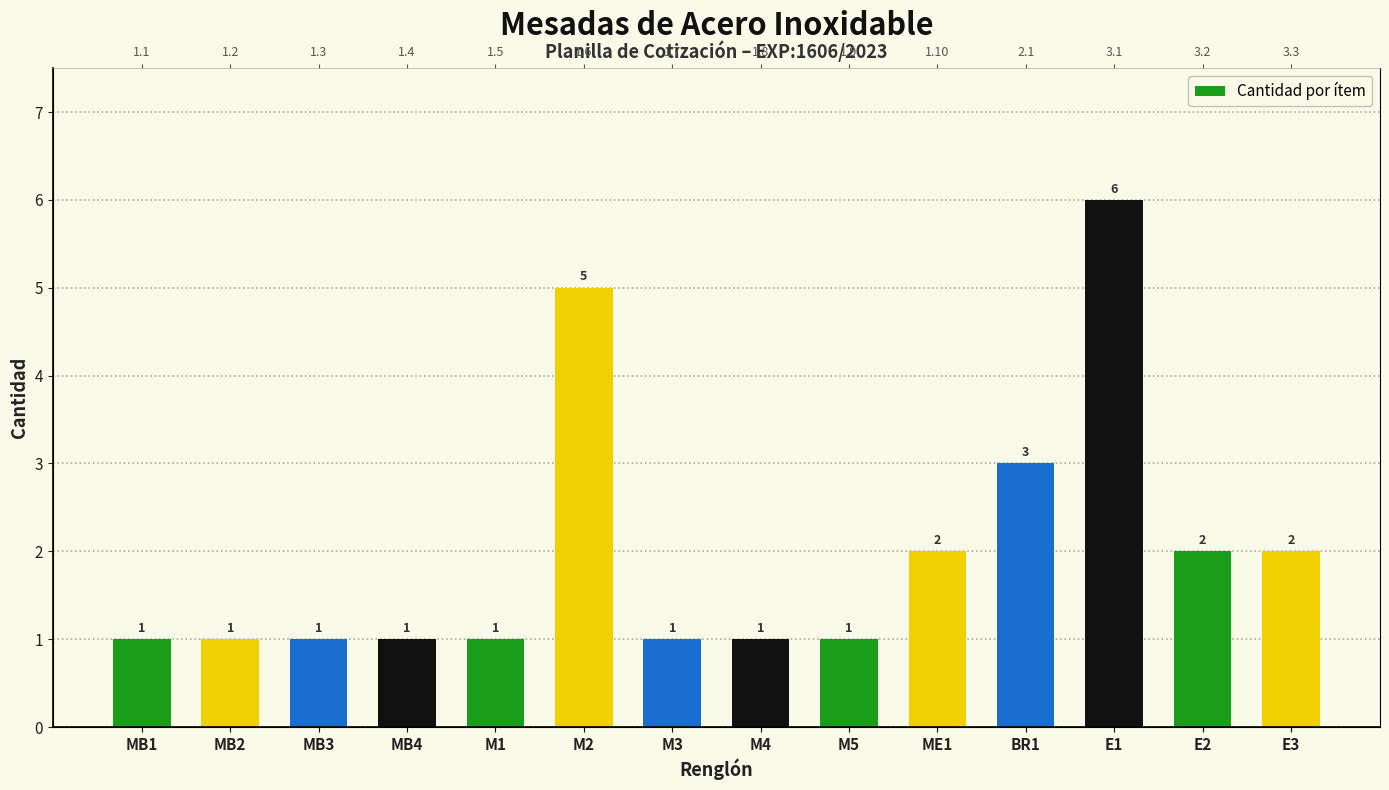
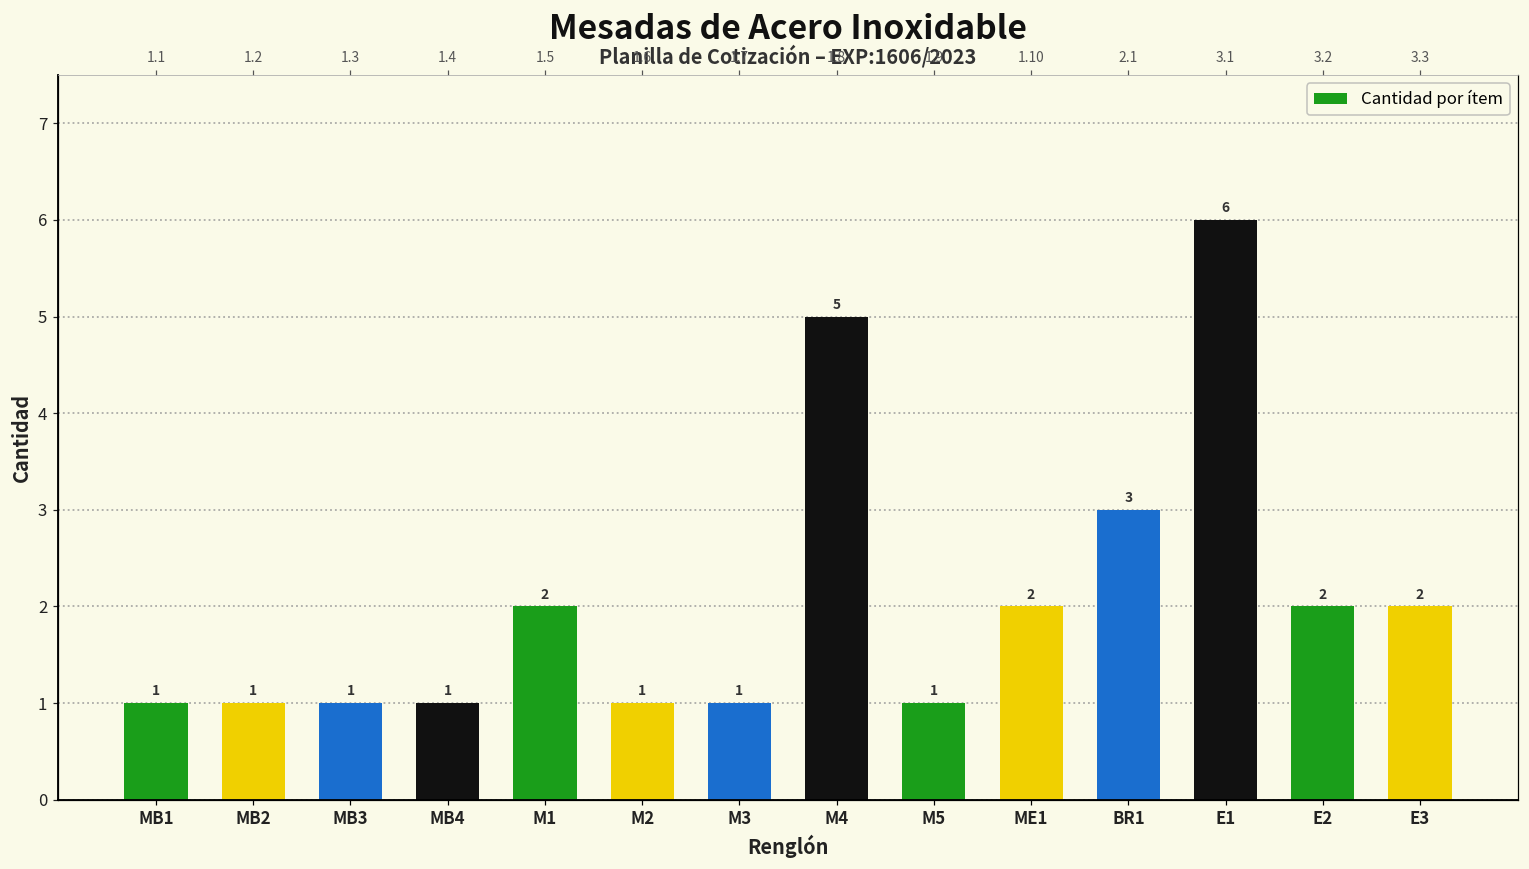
  {
    "MB1": 1,
    "MB2": 1,
    "MB3": 1,
    "MB4": 1,
-   "M1": 1,
-   "M2": 5,
+   "M1": 2,
+   "M2": 1,
    "M3": 1,
-   "M4": 1,
+   "M4": 5,
    "M5": 1,
    "ME1": 2,
    "BR1": 3,
    "E1": 6,
    "E2": 2,
    "E3": 2
  }
